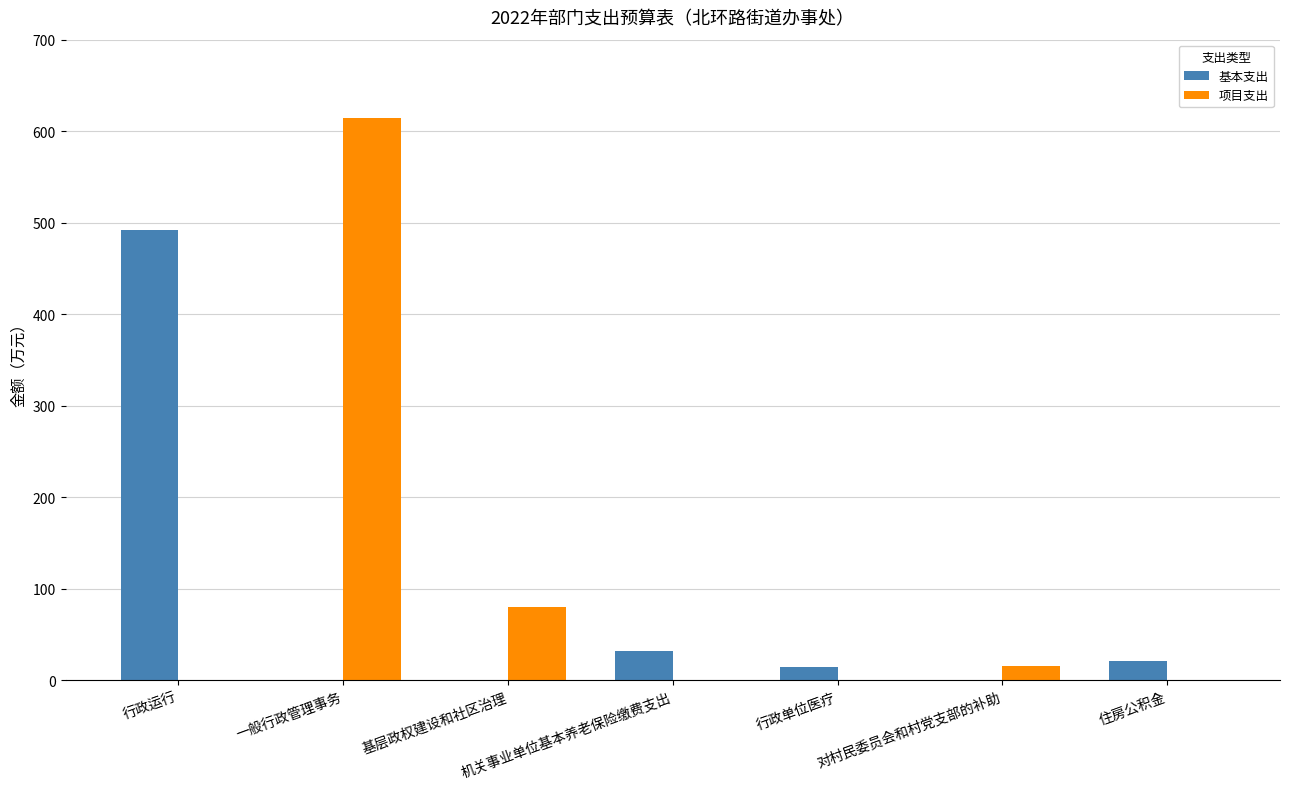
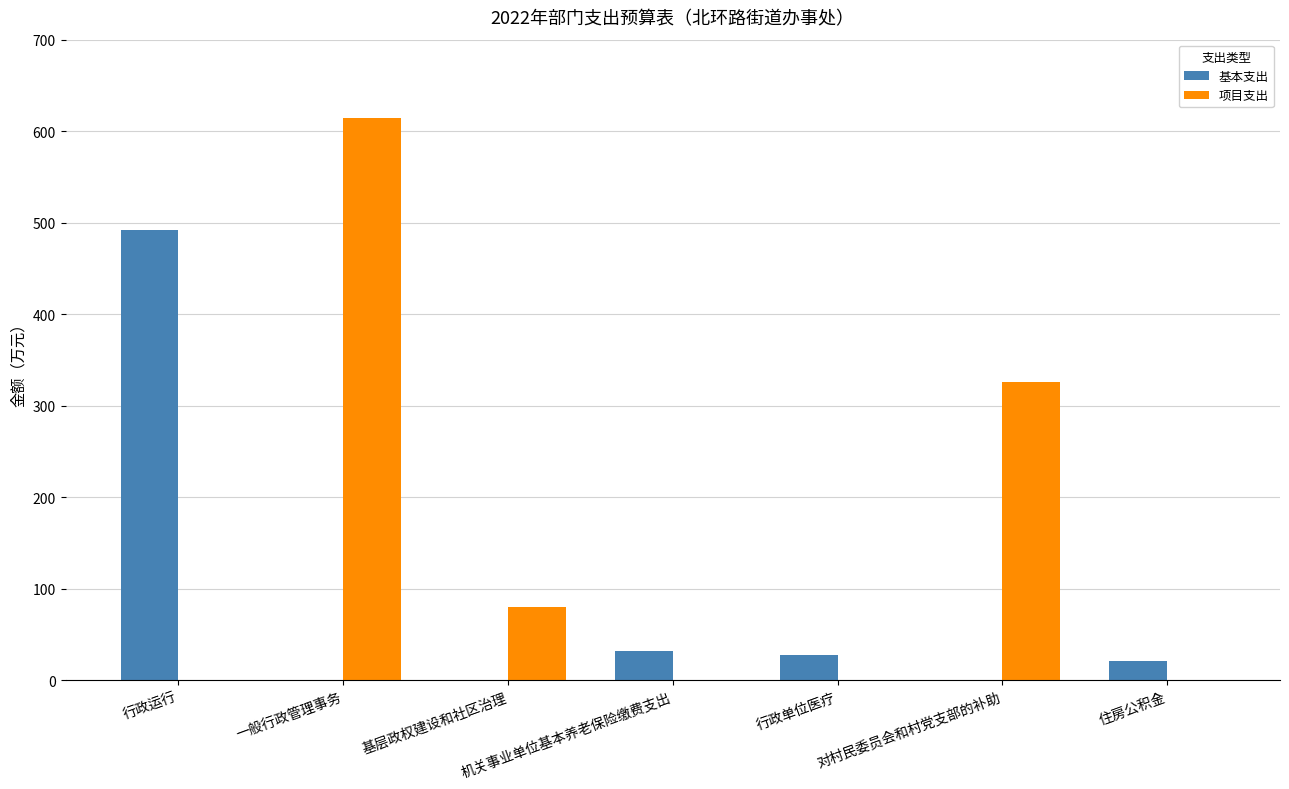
  {
    "基本支出": {
      "行政运行": 490,
      "一般行政管理事务": 0,
      "基层政权建设和社区治理": 0,
      "机关事业单位基本养老保险缴费支出": 30,
-     "行政单位医疗": 10,
+     "行政单位医疗": 30,
      "对村民委员会和村党支部的补助": 0,
      "住房公积金": 20
    },
    "项目支出": {
      "行政运行": 0,
      "一般行政管理事务": 610,
      "基层政权建设和社区治理": 80,
      "机关事业单位基本养老保险缴费支出": 0,
      "行政单位医疗": 0,
-     "对村民委员会和村党支部的补助": 20,
+     "对村民委员会和村党支部的补助": 330,
      "住房公积金": 0
    }
  }
